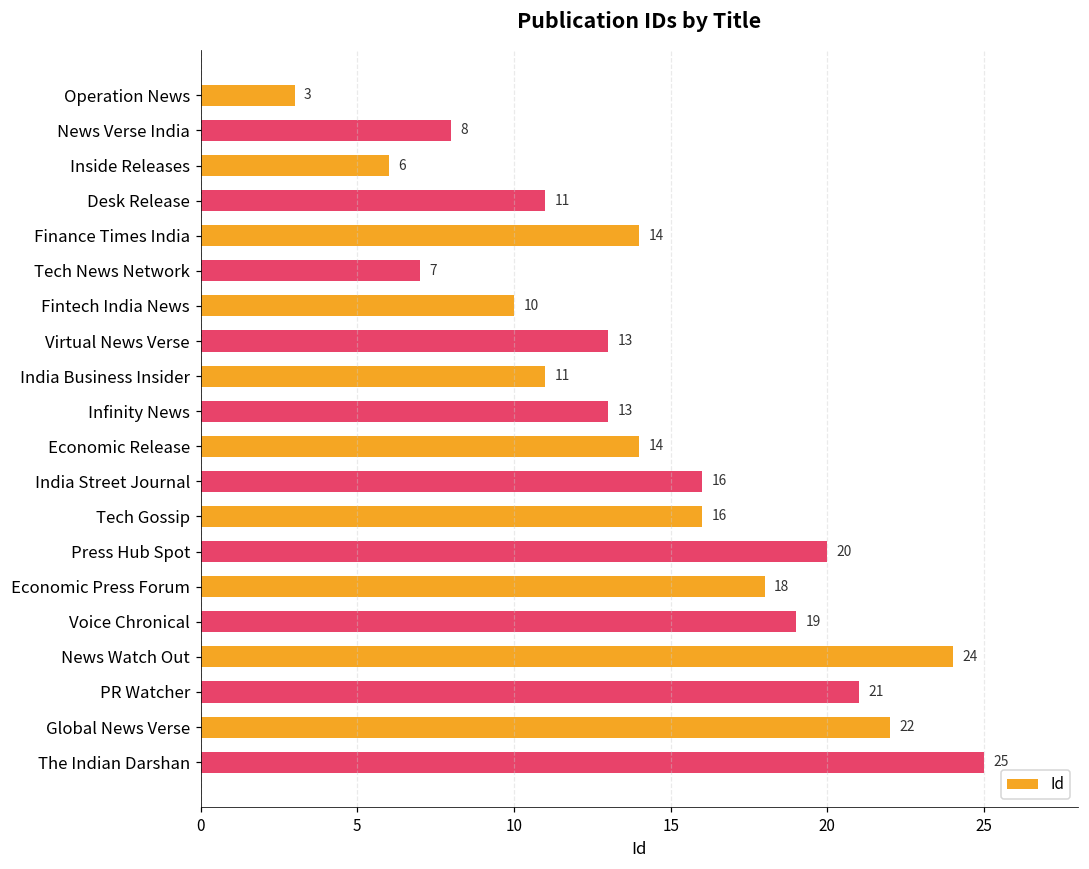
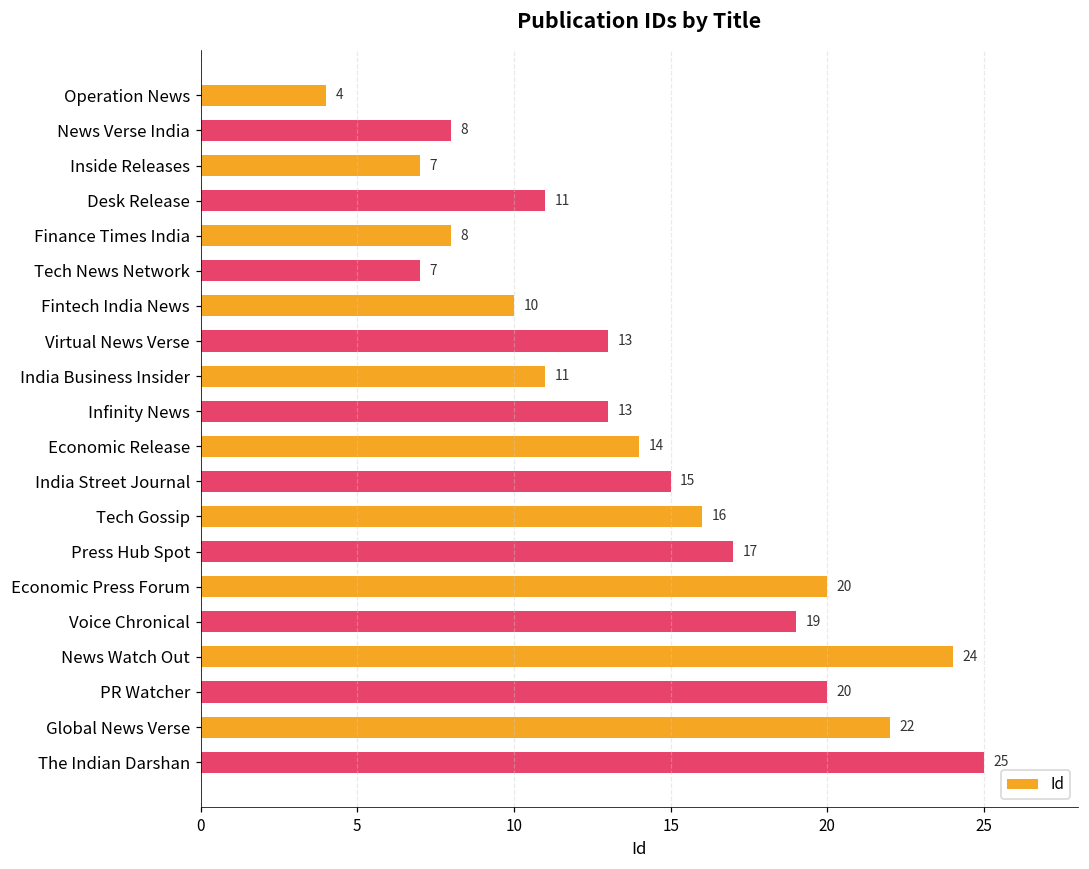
  {
-   "Operation News": 3,
+   "Operation News": 4,
    "News Verse India": 8,
-   "Inside Releases": 6,
+   "Inside Releases": 7,
    "Desk Release": 11,
-   "Finance Times India": 14,
+   "Finance Times India": 8,
    "Tech News Network": 7,
    "Fintech India News": 10,
    "Virtual News Verse": 13,
    "India Business Insider": 11,
    "Infinity News": 13,
    "Economic Release": 14,
-   "India Street Journal": 16,
+   "India Street Journal": 15,
    "Tech Gossip": 16,
-   "Press Hub Spot": 20,
-   "Economic Press Forum": 18,
+   "Press Hub Spot": 17,
+   "Economic Press Forum": 20,
    "Voice Chronical": 19,
    "News Watch Out": 24,
-   "PR Watcher": 21,
+   "PR Watcher": 20,
    "Global News Verse": 22,
    "The Indian Darshan": 25
  }
